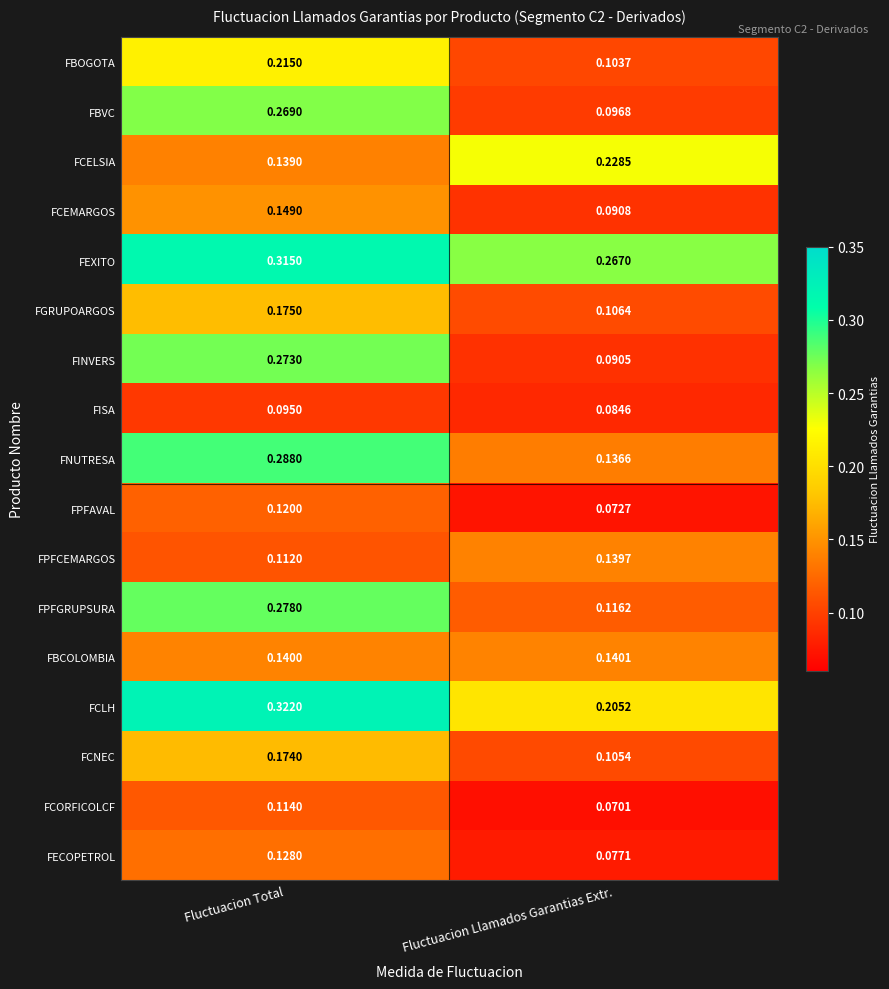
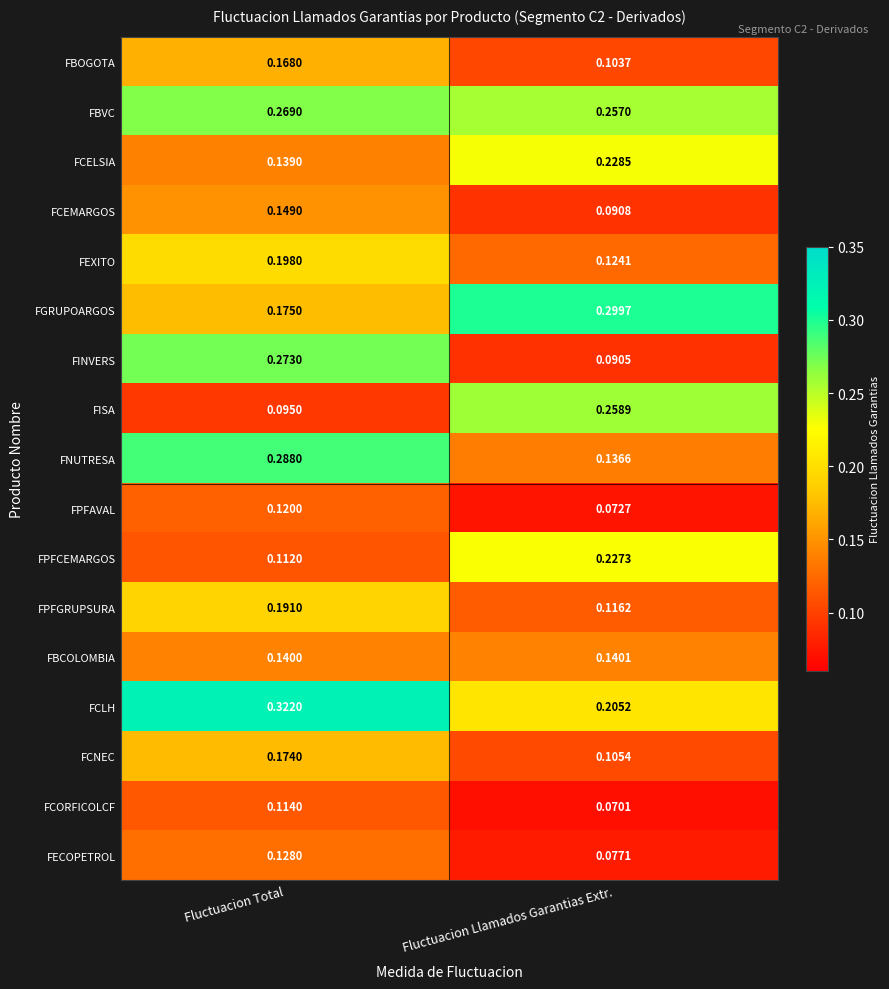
  {
    "FBOGOTA": {
-     "Fluctuacion Total": 0.2150,
+     "Fluctuacion Total": 0.1680,
      "Fluctuacion Llamados Garantias Extr.": 0.1037
    },
    "FBVC": {
      "Fluctuacion Total": 0.2690,
-     "Fluctuacion Llamados Garantias Extr.": 0.0968
+     "Fluctuacion Llamados Garantias Extr.": 0.2570
    },
    "FCELSIA": {
      "Fluctuacion Total": 0.1390,
      "Fluctuacion Llamados Garantias Extr.": 0.2285
    },
    "FCEMARGOS": {
      "Fluctuacion Total": 0.1490,
      "Fluctuacion Llamados Garantias Extr.": 0.0908
    },
    "FEXITO": {
-     "Fluctuacion Total": 0.3150,
-     "Fluctuacion Llamados Garantias Extr.": 0.2670
+     "Fluctuacion Total": 0.1980,
+     "Fluctuacion Llamados Garantias Extr.": 0.1241
    },
    "FGRUPOARGOS": {
      "Fluctuacion Total": 0.1750,
-     "Fluctuacion Llamados Garantias Extr.": 0.1064
+     "Fluctuacion Llamados Garantias Extr.": 0.2997
    },
    "FINVERS": {
      "Fluctuacion Total": 0.2730,
      "Fluctuacion Llamados Garantias Extr.": 0.0905
    },
    "FISA": {
      "Fluctuacion Total": 0.0950,
-     "Fluctuacion Llamados Garantias Extr.": 0.0846
+     "Fluctuacion Llamados Garantias Extr.": 0.2589
    },
    "FNUTRESA": {
      "Fluctuacion Total": 0.2880,
      "Fluctuacion Llamados Garantias Extr.": 0.1366
    },
    "FPFAVAL": {
      "Fluctuacion Total": 0.1200,
      "Fluctuacion Llamados Garantias Extr.": 0.0727
    },
    "FPFCEMARGOS": {
      "Fluctuacion Total": 0.1120,
-     "Fluctuacion Llamados Garantias Extr.": 0.1397
+     "Fluctuacion Llamados Garantias Extr.": 0.2273
    },
    "FPFGRUPSURA": {
-     "Fluctuacion Total": 0.2780,
+     "Fluctuacion Total": 0.1910,
      "Fluctuacion Llamados Garantias Extr.": 0.1162
    },
    "FBCOLOMBIA": {
      "Fluctuacion Total": 0.1400,
      "Fluctuacion Llamados Garantias Extr.": 0.1401
    },
    "FCLH": {
      "Fluctuacion Total": 0.3220,
      "Fluctuacion Llamados Garantias Extr.": 0.2052
    },
    "FCNEC": {
      "Fluctuacion Total": 0.1740,
      "Fluctuacion Llamados Garantias Extr.": 0.1054
    },
    "FCORFICOLCF": {
      "Fluctuacion Total": 0.1140,
      "Fluctuacion Llamados Garantias Extr.": 0.0701
    },
    "FECOPETROL": {
      "Fluctuacion Total": 0.1280,
      "Fluctuacion Llamados Garantias Extr.": 0.0771
    }
  }
